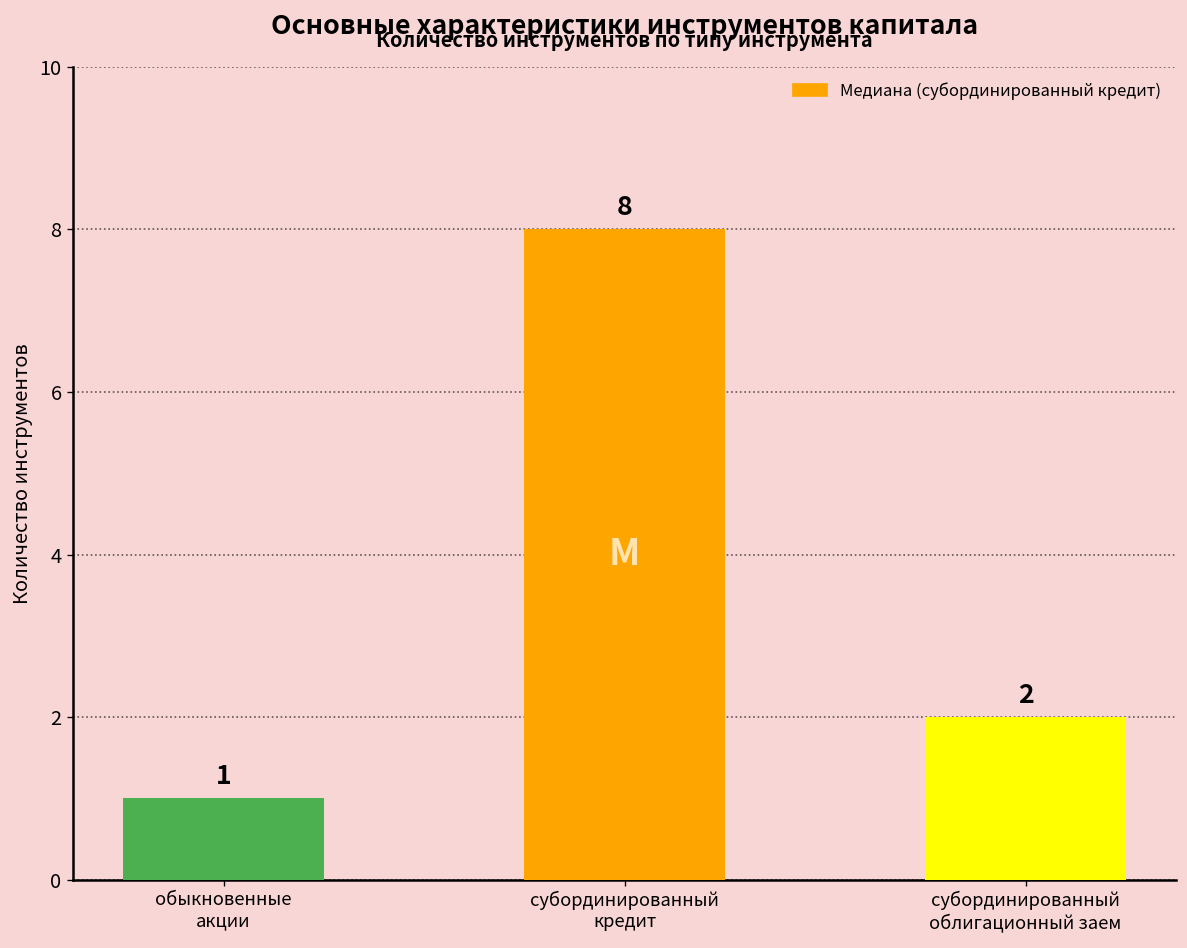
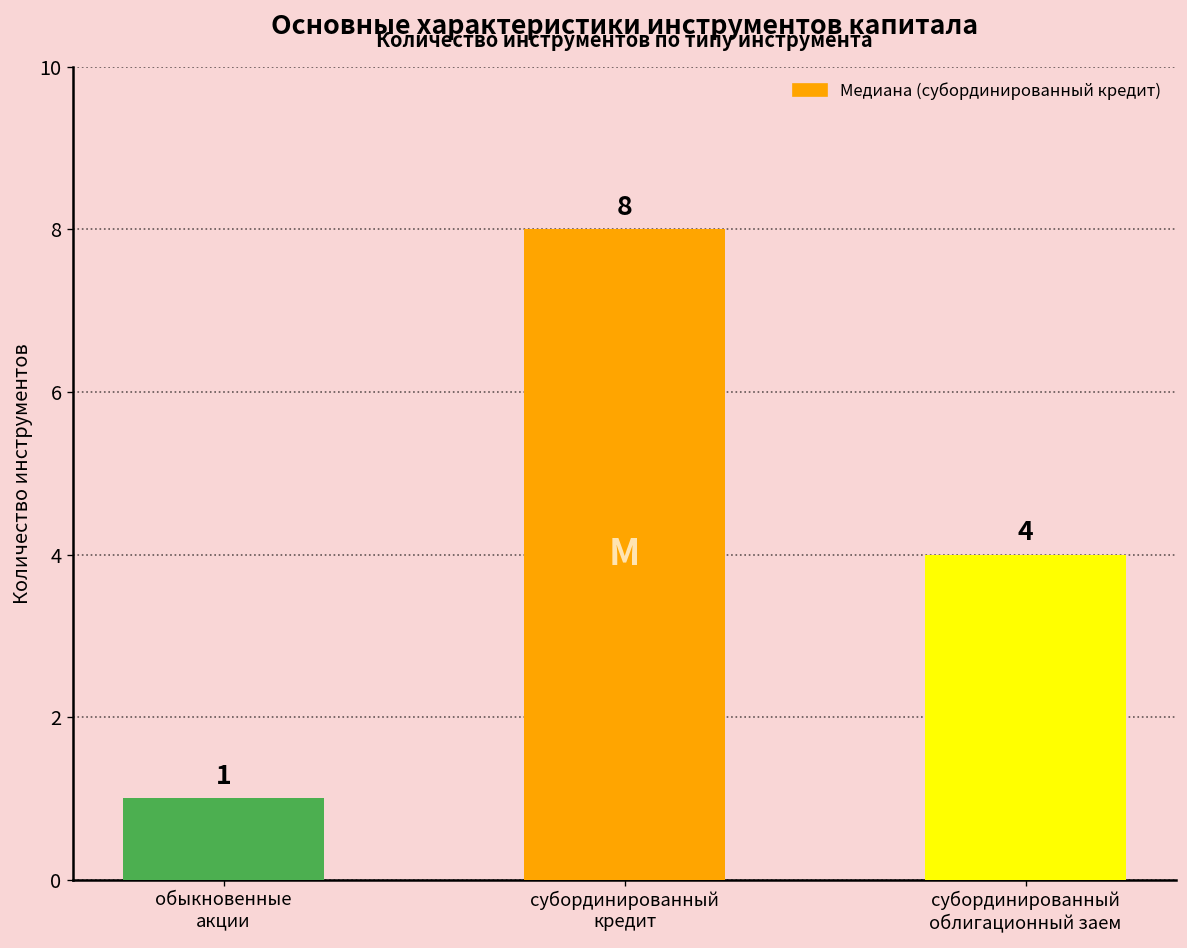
  {
    "обыкновенные акции": 1,
    "субординированный кредит": 8,
-   "субординированный облигационный заем": 2
+   "субординированный облигационный заем": 4
  }
